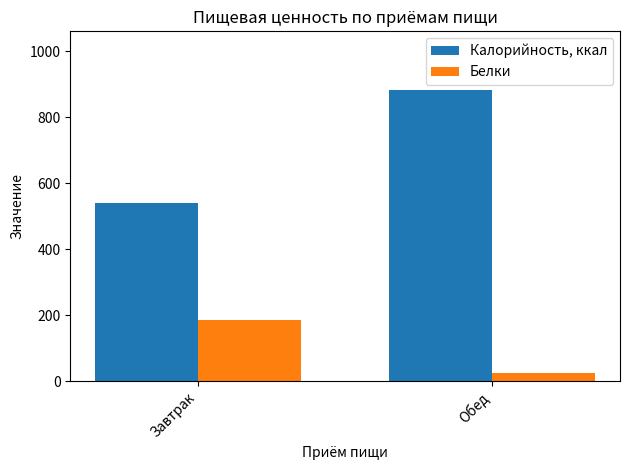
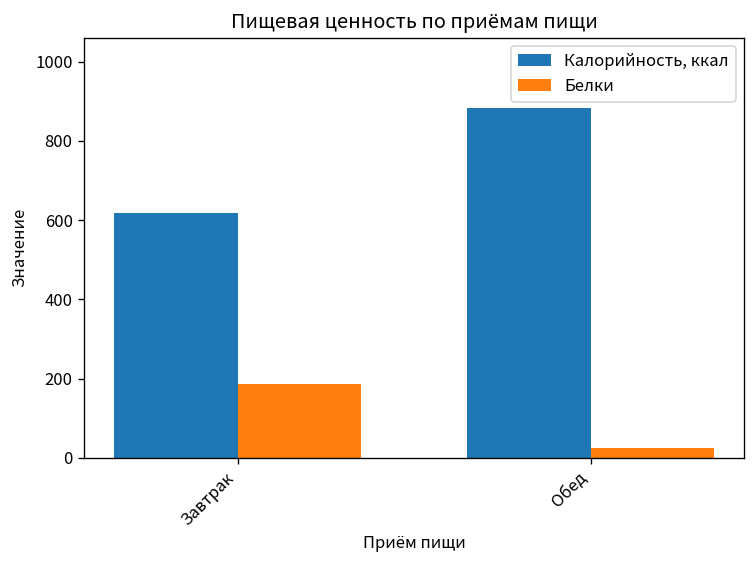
  {
    "Калорийность, ккал": {
-     "Завтрак": 540,
+     "Завтрак": 620,
      "Обед": 880
    },
    "Белки": {
      "Завтрак": 190,
      "Обед": 30
    }
  }
